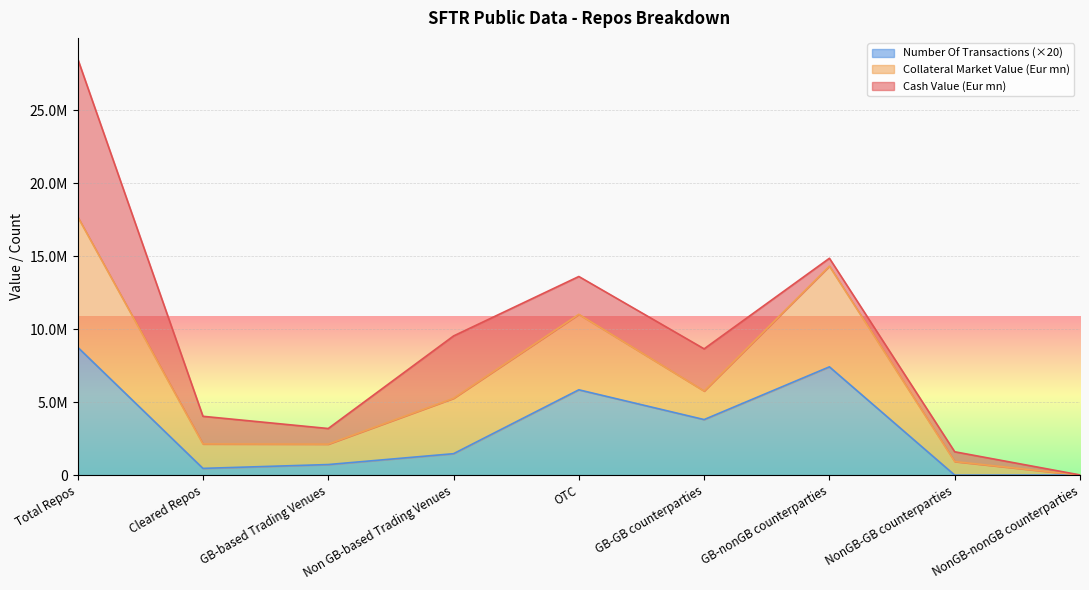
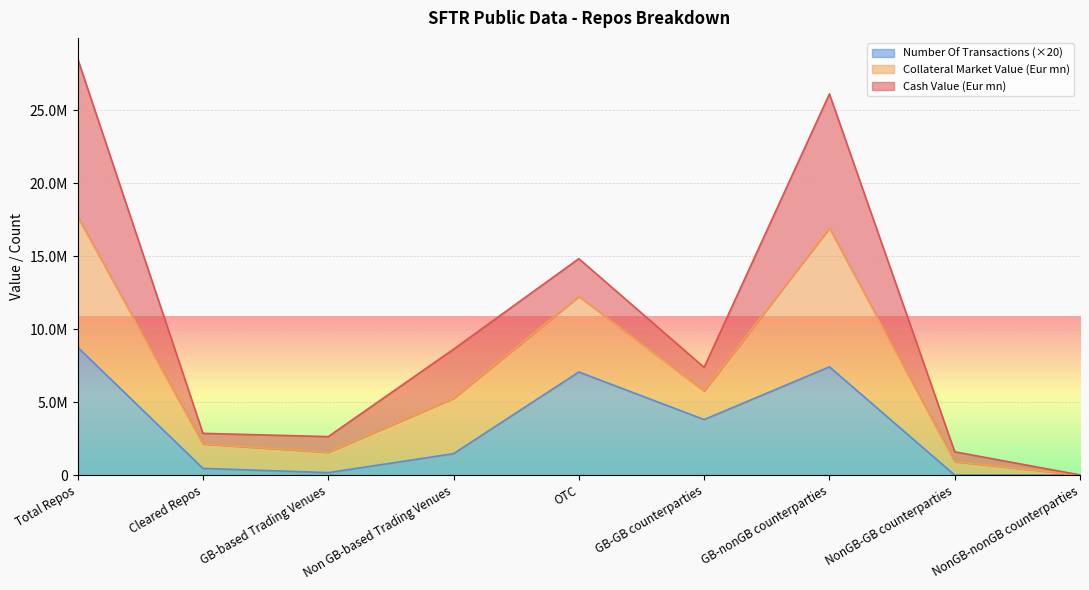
  {
    "Number Of Transactions (×20)": {
      "Total Repos": 8800000,
      "Cleared Repos": 500000,
-     "GB-based Trading Venues": 700000,
+     "GB-based Trading Venues": 200000,
      "Non GB-based Trading Venues": 1500000,
-     "OTC": 5800000,
+     "OTC": 7100000,
      "GB-GB counterparties": 3800000,
      "GB-nonGB counterparties": 7400000,
      "NonGB-GB counterparties": 0
    },
    "Collateral Market Value (Eur mn)": {
      "Total Repos": 8900000,
      "Cleared Repos": 1700000,
      "GB-based Trading Venues": 1400000,
      "Non GB-based Trading Venues": 3800000,
      "OTC": 5200000,
      "GB-GB counterparties": 2000000,
-     "GB-nonGB counterparties": 6900000,
+     "GB-nonGB counterparties": 9500000,
      "NonGB-GB counterparties": 900000
    },
    "Cash Value (Eur mn)": {
      "Total Repos": 10800000,
-     "Cleared Repos": 1900000,
+     "Cleared Repos": 700000,
      "GB-based Trading Venues": 1100000,
-     "Non GB-based Trading Venues": 4300000,
+     "Non GB-based Trading Venues": 3400000,
      "OTC": 2600000,
-     "GB-GB counterparties": 2900000,
-     "GB-nonGB counterparties": 500000,
+     "GB-GB counterparties": 1600000,
+     "GB-nonGB counterparties": 9200000,
      "NonGB-GB counterparties": 700000
    }
  }
